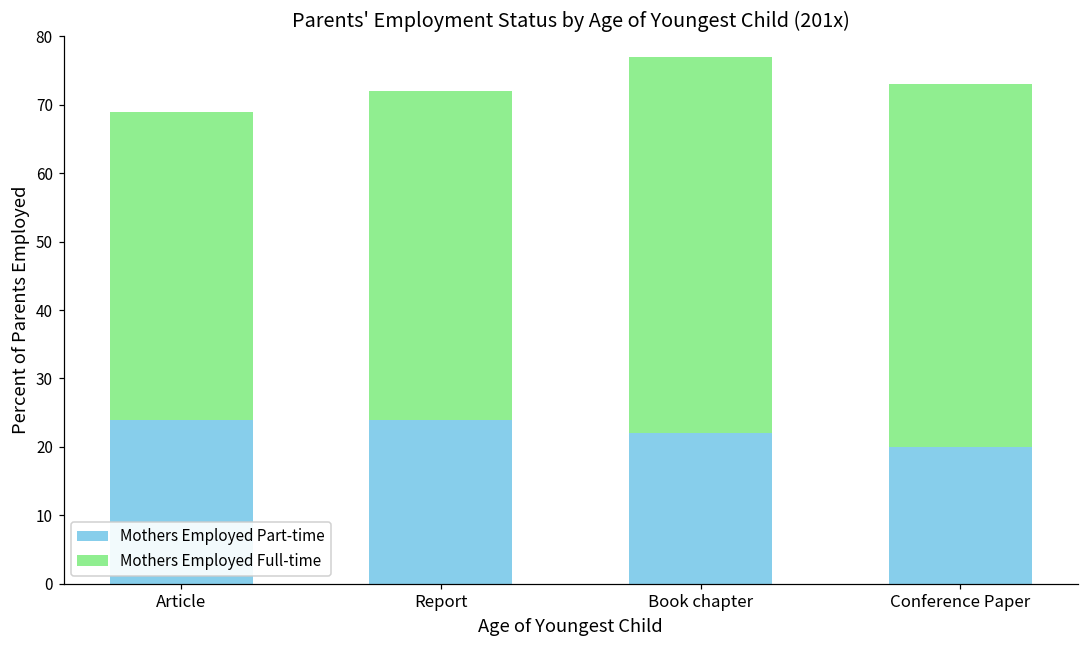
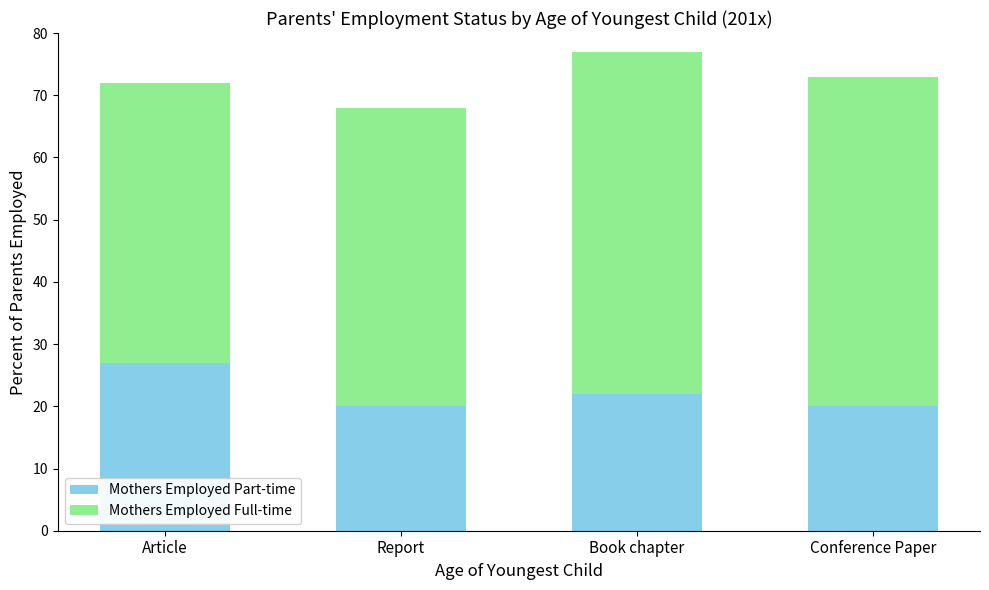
  {
    "Mothers Employed Part-time": {
-     "Article": 24,
-     "Report": 24,
+     "Article": 27,
+     "Report": 20,
      "Book chapter": 22,
      "Conference Paper": 20
    },
    "Mothers Employed Full-time": {
      "Article": 45,
      "Report": 48,
      "Book chapter": 55,
      "Conference Paper": 53
    }
  }
